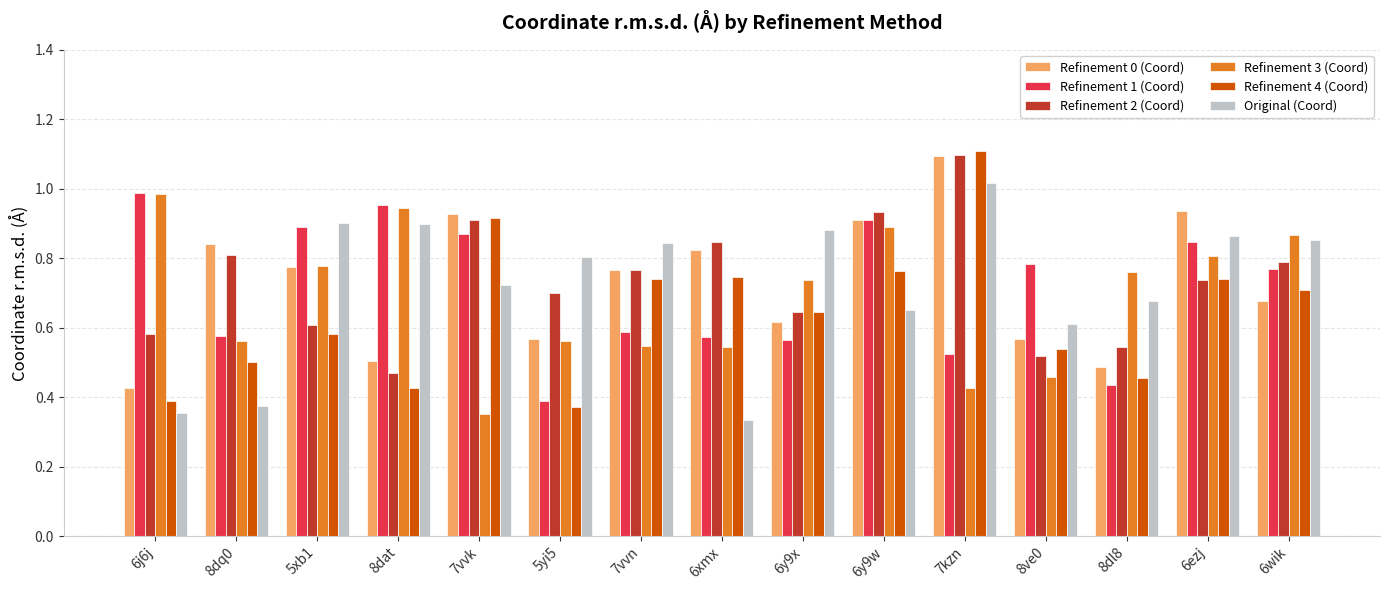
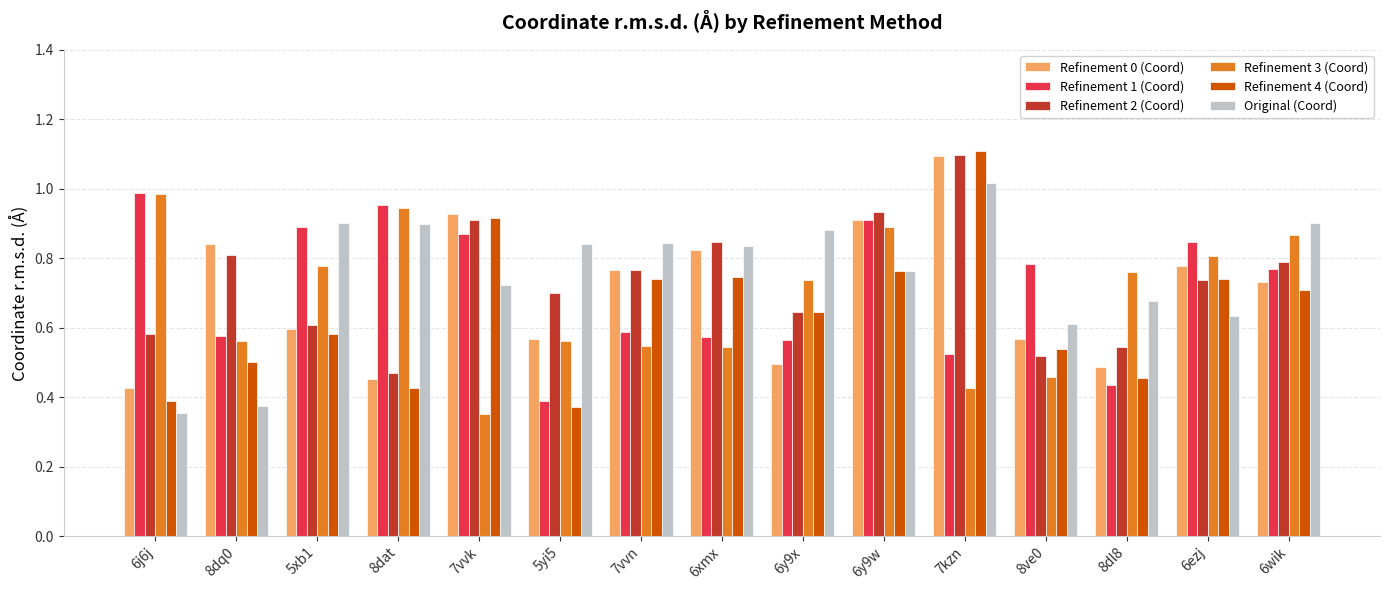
  {
    "Refinement 0 (Coord)": {
      "6j6j": 0.43,
      "8dq0": 0.84,
-     "5xb1": 0.78,
-     "8dat": 0.51,
+     "5xb1": 0.60,
+     "8dat": 0.45,
      "7vvk": 0.93,
      "5yi5": 0.57,
      "7vvn": 0.77,
      "6xmx": 0.82,
-     "6y9x": 0.62,
+     "6y9x": 0.49,
      "6y9w": 0.91,
      "7kzn": 1.09,
      "8ve0": 0.57,
      "8dl8": 0.49,
-     "6ezj": 0.94,
-     "6wik": 0.68
+     "6ezj": 0.78,
+     "6wik": 0.73
    },
    "Original (Coord)": {
      "6j6j": 0.35,
      "8dq0": 0.37,
      "5xb1": 0.90,
      "8dat": 0.90,
      "7vvk": 0.72,
-     "5yi5": 0.80,
+     "5yi5": 0.84,
      "7vvn": 0.84,
-     "6xmx": 0.33,
+     "6xmx": 0.84,
      "6y9x": 0.88,
-     "6y9w": 0.65,
+     "6y9w": 0.76,
      "7kzn": 1.02,
      "8ve0": 0.61,
      "8dl8": 0.68,
-     "6ezj": 0.86,
-     "6wik": 0.85
+     "6ezj": 0.63,
+     "6wik": 0.90
    }
  }
